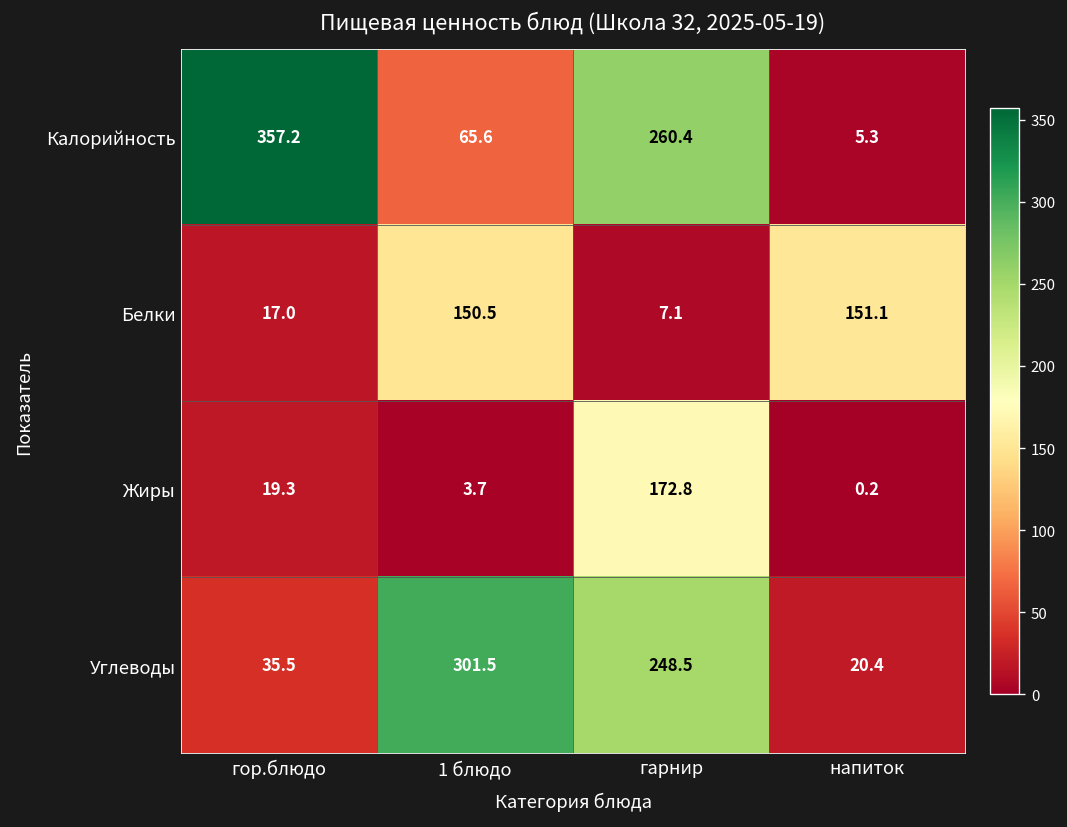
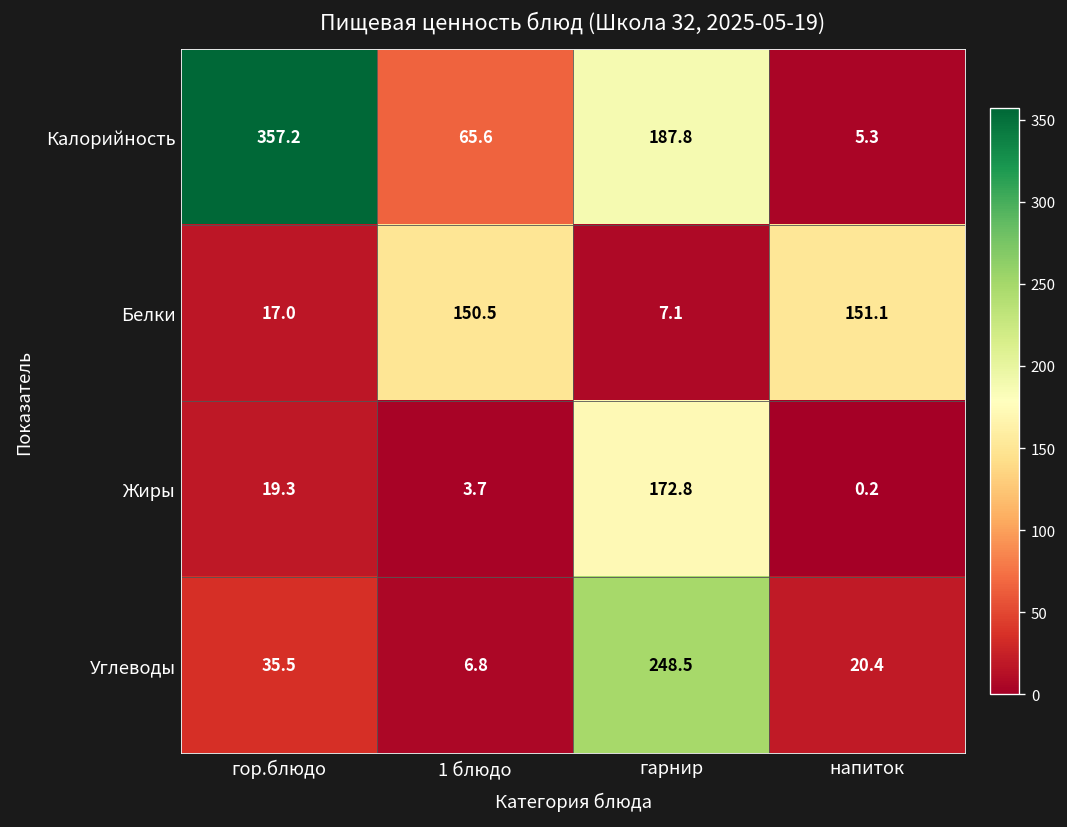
  {
    "Калорийность": {
      "гор.блюдо": 357.2,
      "1 блюдо": 65.6,
-     "гарнир": 260.4,
+     "гарнир": 187.8,
      "напиток": 5.3
    },
    "Белки": {
      "гор.блюдо": 17.0,
      "1 блюдо": 150.5,
      "гарнир": 7.1,
      "напиток": 151.1
    },
    "Жиры": {
      "гор.блюдо": 19.3,
      "1 блюдо": 3.7,
      "гарнир": 172.8,
      "напиток": 0.2
    },
    "Углеводы": {
      "гор.блюдо": 35.5,
-     "1 блюдо": 301.5,
+     "1 блюдо": 6.8,
      "гарнир": 248.5,
      "напиток": 20.4
    }
  }
